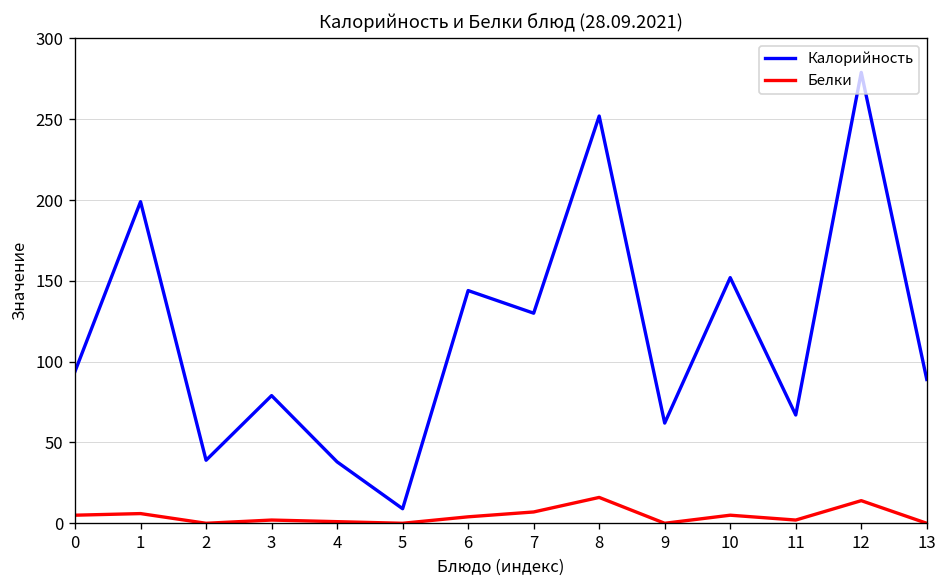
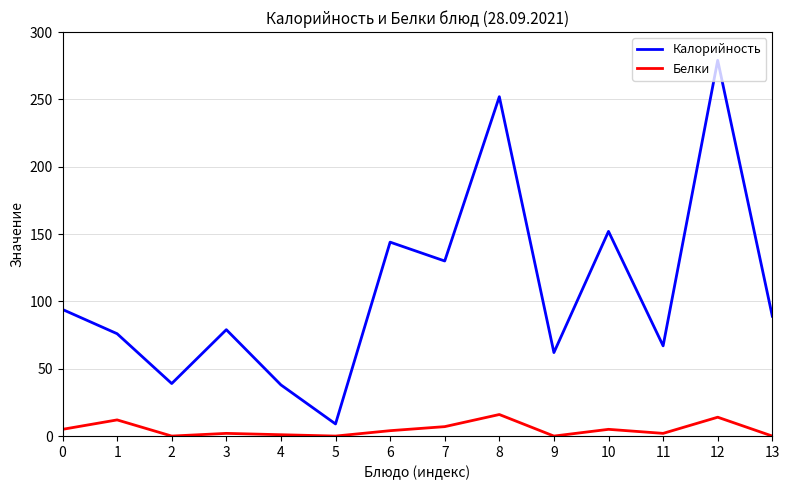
  {
    "Калорийность": {
      "0": 94,
-     "1": 199,
+     "1": 76,
      "2": 39,
      "3": 79,
      "4": 38,
      "5": 9,
      "6": 144,
      "7": 130,
      "8": 252,
      "9": 62,
      "10": 152,
      "11": 67,
      "13": 89
    },
    "Белки": {
      "0": 5,
-     "1": 6,
+     "1": 12,
      "2": 0,
      "3": 2,
      "4": 1,
      "5": 0,
      "6": 4,
      "7": 7,
      "8": 16,
      "9": 0,
      "10": 5,
      "11": 2,
      "12": 14,
      "13": 0
    }
  }
